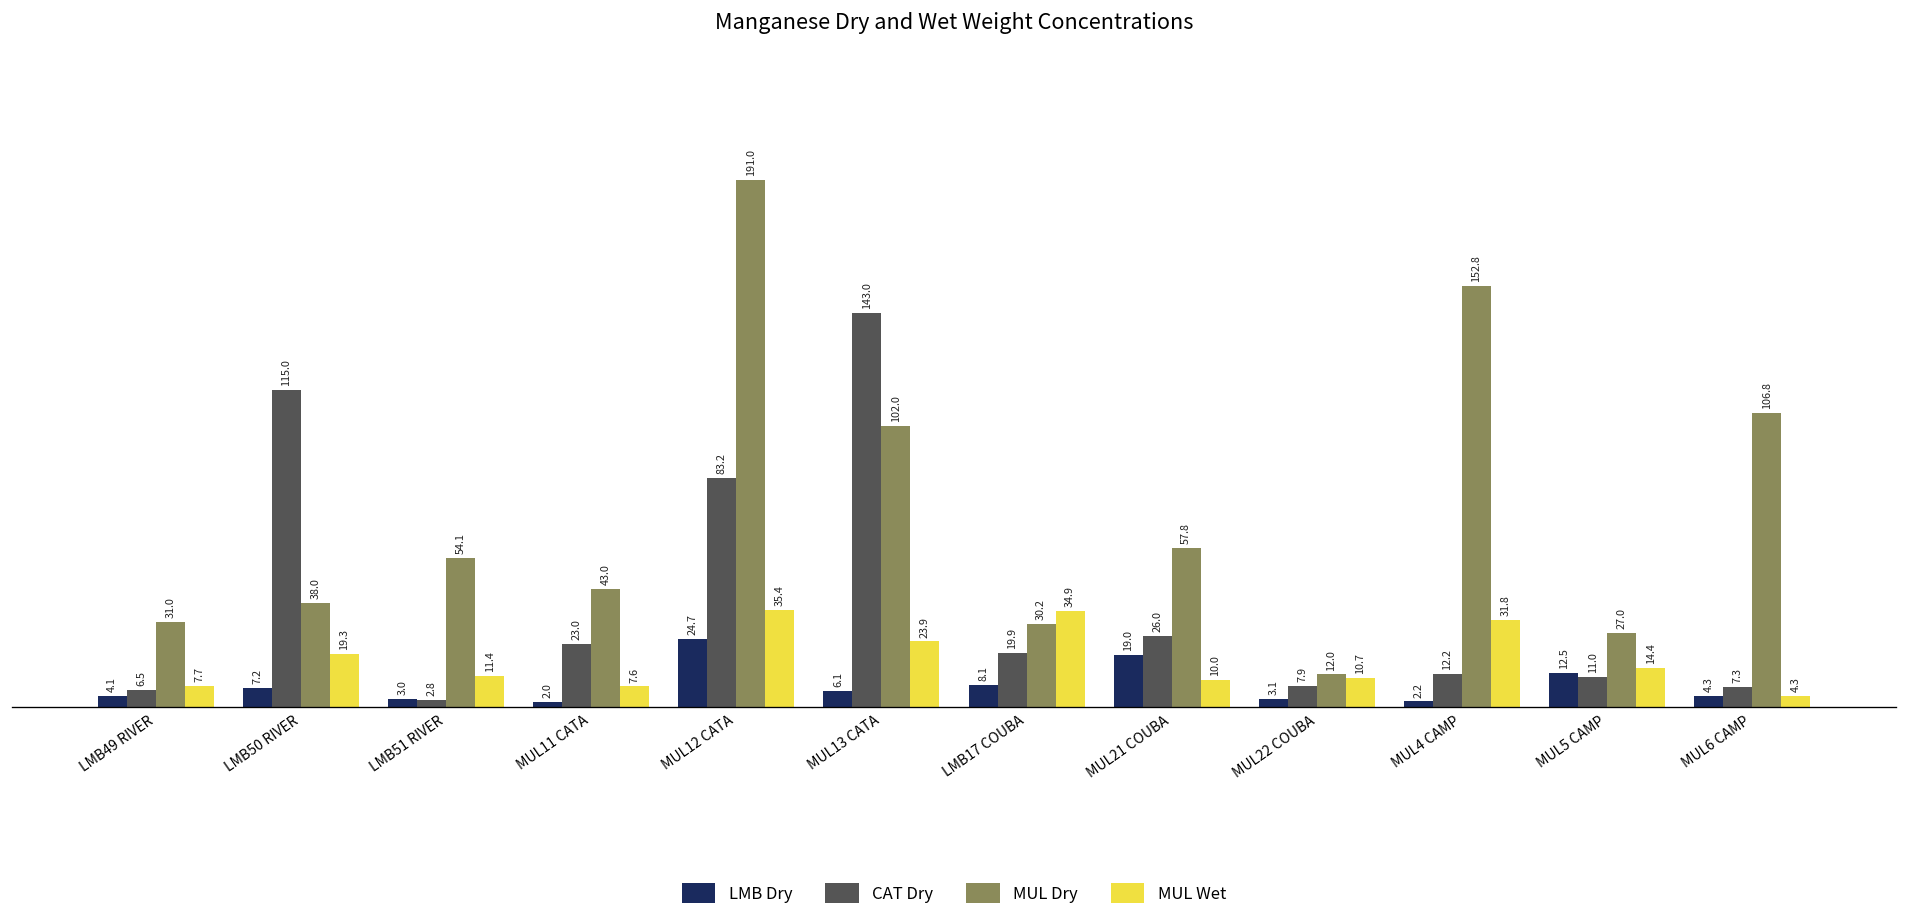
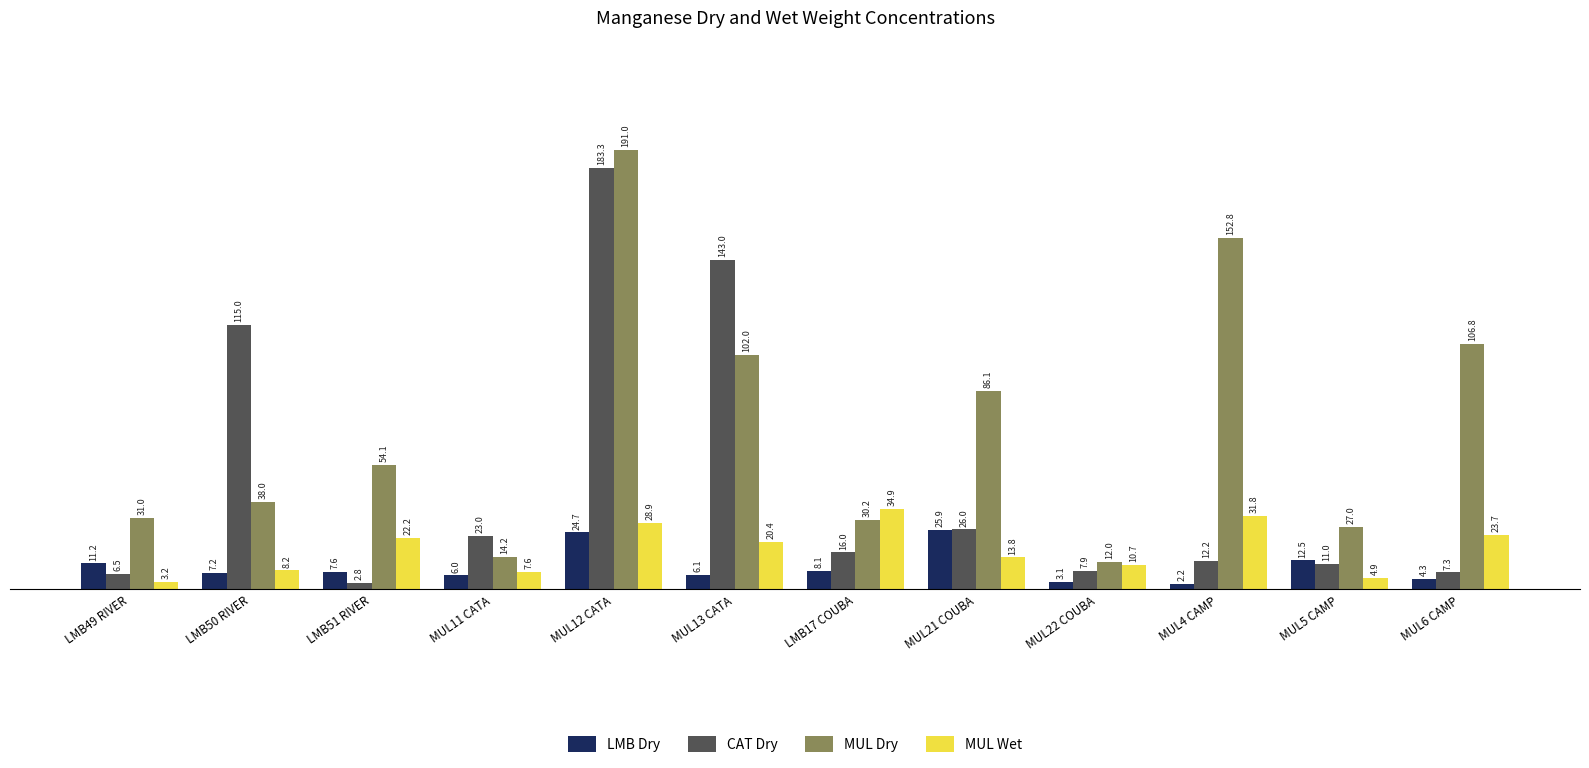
  {
    "LMB Dry": {
-     "LMB49 RIVER": 4.1,
+     "LMB49 RIVER": 11.2,
      "LMB50 RIVER": 7.2,
-     "LMB51 RIVER": 3.0,
-     "MUL11 CATA": 2.0,
+     "LMB51 RIVER": 7.6,
+     "MUL11 CATA": 6.0,
      "MUL12 CATA": 24.7,
      "MUL13 CATA": 6.1,
      "LMB17 COUBA": 8.1,
-     "MUL21 COUBA": 19.0,
+     "MUL21 COUBA": 25.9,
      "MUL22 COUBA": 3.1,
      "MUL4 CAMP": 2.2,
      "MUL5 CAMP": 12.5,
      "MUL6 CAMP": 4.3
    },
    "CAT Dry": {
      "LMB49 RIVER": 6.5,
      "LMB50 RIVER": 115.0,
      "LMB51 RIVER": 2.8,
      "MUL11 CATA": 23.0,
-     "MUL12 CATA": 83.2,
+     "MUL12 CATA": 183.3,
      "MUL13 CATA": 143.0,
-     "LMB17 COUBA": 19.9,
+     "LMB17 COUBA": 16.0,
      "MUL21 COUBA": 26.0,
      "MUL22 COUBA": 7.9,
      "MUL4 CAMP": 12.2,
      "MUL5 CAMP": 11.0,
      "MUL6 CAMP": 7.3
    },
    "MUL Dry": {
      "LMB49 RIVER": 31.0,
      "LMB50 RIVER": 38.0,
      "LMB51 RIVER": 54.1,
-     "MUL11 CATA": 43.0,
+     "MUL11 CATA": 14.2,
      "MUL12 CATA": 191.0,
      "MUL13 CATA": 102.0,
      "LMB17 COUBA": 30.2,
-     "MUL21 COUBA": 57.8,
+     "MUL21 COUBA": 86.1,
      "MUL22 COUBA": 12.0,
      "MUL4 CAMP": 152.8,
      "MUL5 CAMP": 27.0,
      "MUL6 CAMP": 106.8
    },
    "MUL Wet": {
-     "LMB49 RIVER": 7.7,
-     "LMB50 RIVER": 19.3,
-     "LMB51 RIVER": 11.4,
+     "LMB49 RIVER": 3.2,
+     "LMB50 RIVER": 8.2,
+     "LMB51 RIVER": 22.2,
      "MUL11 CATA": 7.6,
-     "MUL12 CATA": 35.4,
-     "MUL13 CATA": 23.9,
+     "MUL12 CATA": 28.9,
+     "MUL13 CATA": 20.4,
      "LMB17 COUBA": 34.9,
-     "MUL21 COUBA": 10.0,
+     "MUL21 COUBA": 13.8,
      "MUL22 COUBA": 10.7,
      "MUL4 CAMP": 31.8,
-     "MUL5 CAMP": 14.4,
-     "MUL6 CAMP": 4.3
+     "MUL5 CAMP": 4.9,
+     "MUL6 CAMP": 23.7
    }
  }
